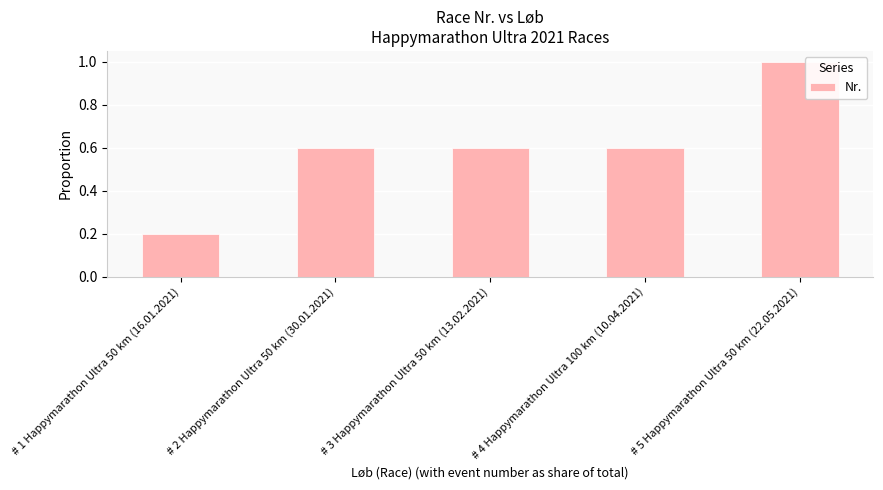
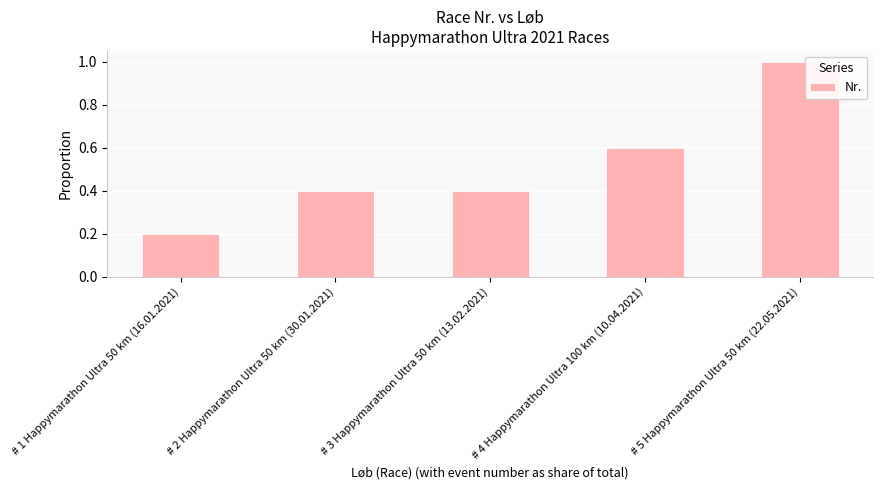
  {
    "# 1 Happymarathon Ultra 50 km (16.01.2021)": 0.20,
-   "# 2 Happymarathon Ultra 50 km (30.01.2021)": 0.60,
-   "# 3 Happymarathon Ultra 50 km (13.02.2021)": 0.60,
+   "# 2 Happymarathon Ultra 50 km (30.01.2021)": 0.40,
+   "# 3 Happymarathon Ultra 50 km (13.02.2021)": 0.40,
    "# 4 Happymarathon Ultra 100 km (10.04.2021)": 0.60,
    "# 5 Happymarathon Ultra 50 km (22.05.2021)": 1.00
  }
